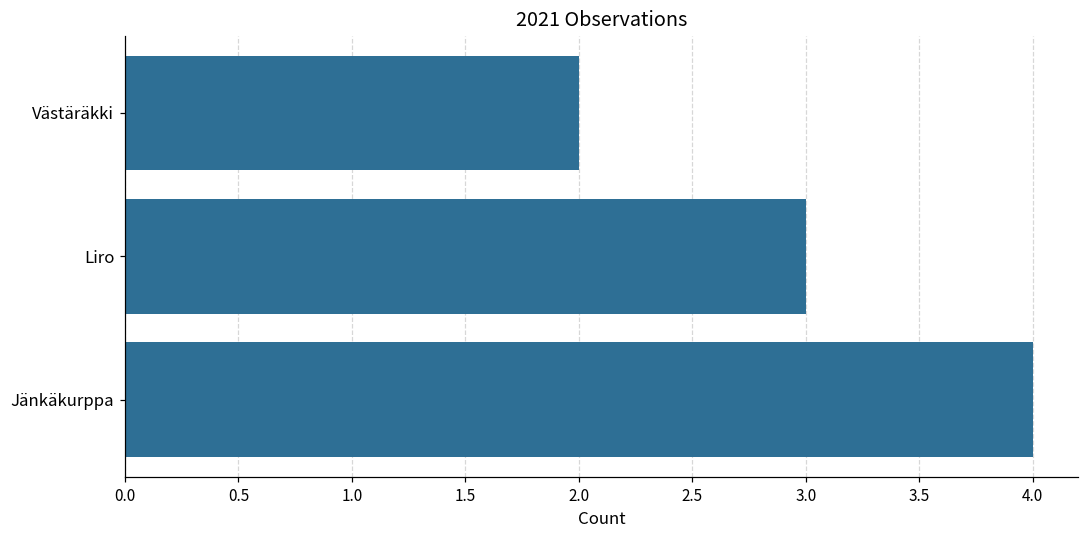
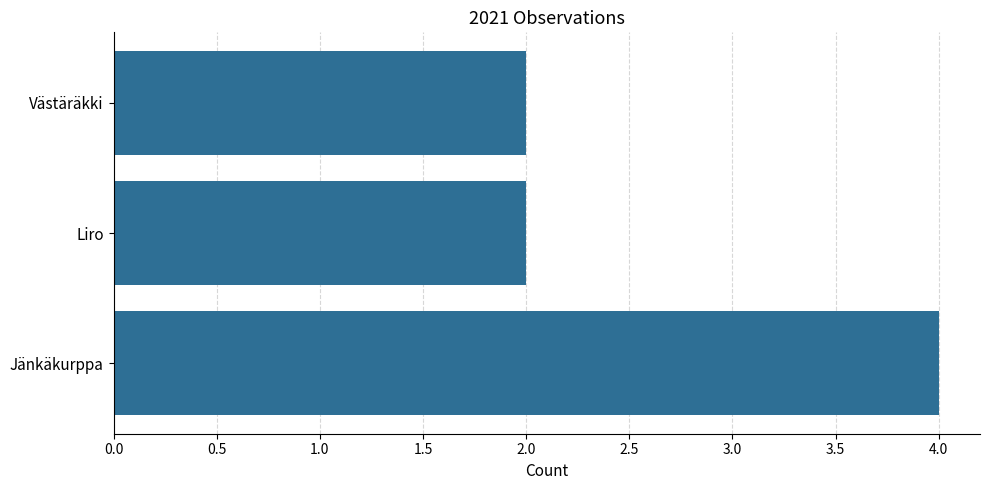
  {
    "Västäräkki": 2,
-   "Liro": 3,
+   "Liro": 2,
    "Jänkäkurppa": 4
  }
